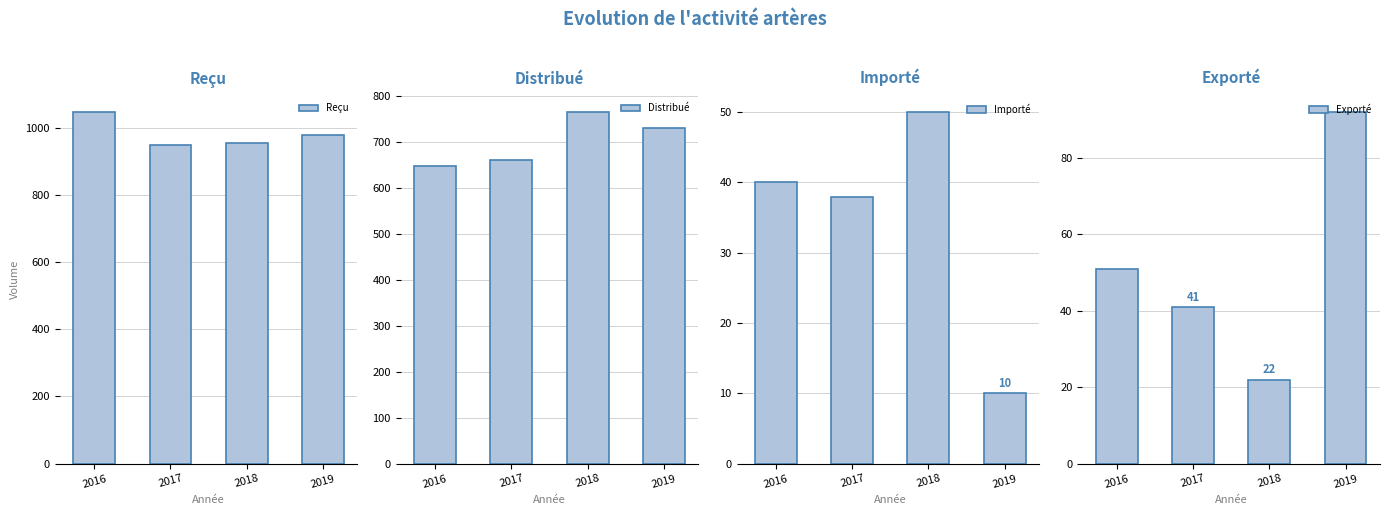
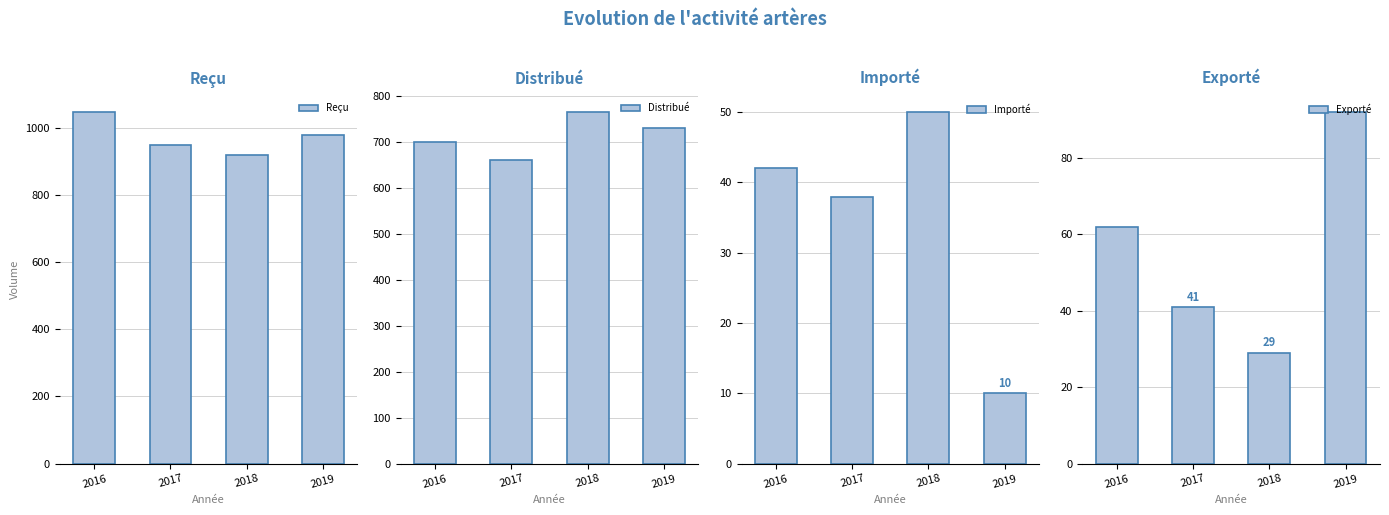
  {
    "Reçu": {
      "2016": 1050,
      "2017": 950,
-     "2018": 960,
+     "2018": 920,
      "2019": 980
    },
    "Distribué": {
-     "2016": 650,
+     "2016": 700,
      "2017": 660,
      "2018": 760,
      "2019": 730
    },
    "Importé": {
-     "2016": 40,
+     "2016": 42,
      "2017": 38,
      "2018": 50
    },
    "Exporté": {
-     "2016": 51,
+     "2016": 62,
      "2017": 41,
-     "2018": 22
+     "2018": 29
    }
  }
